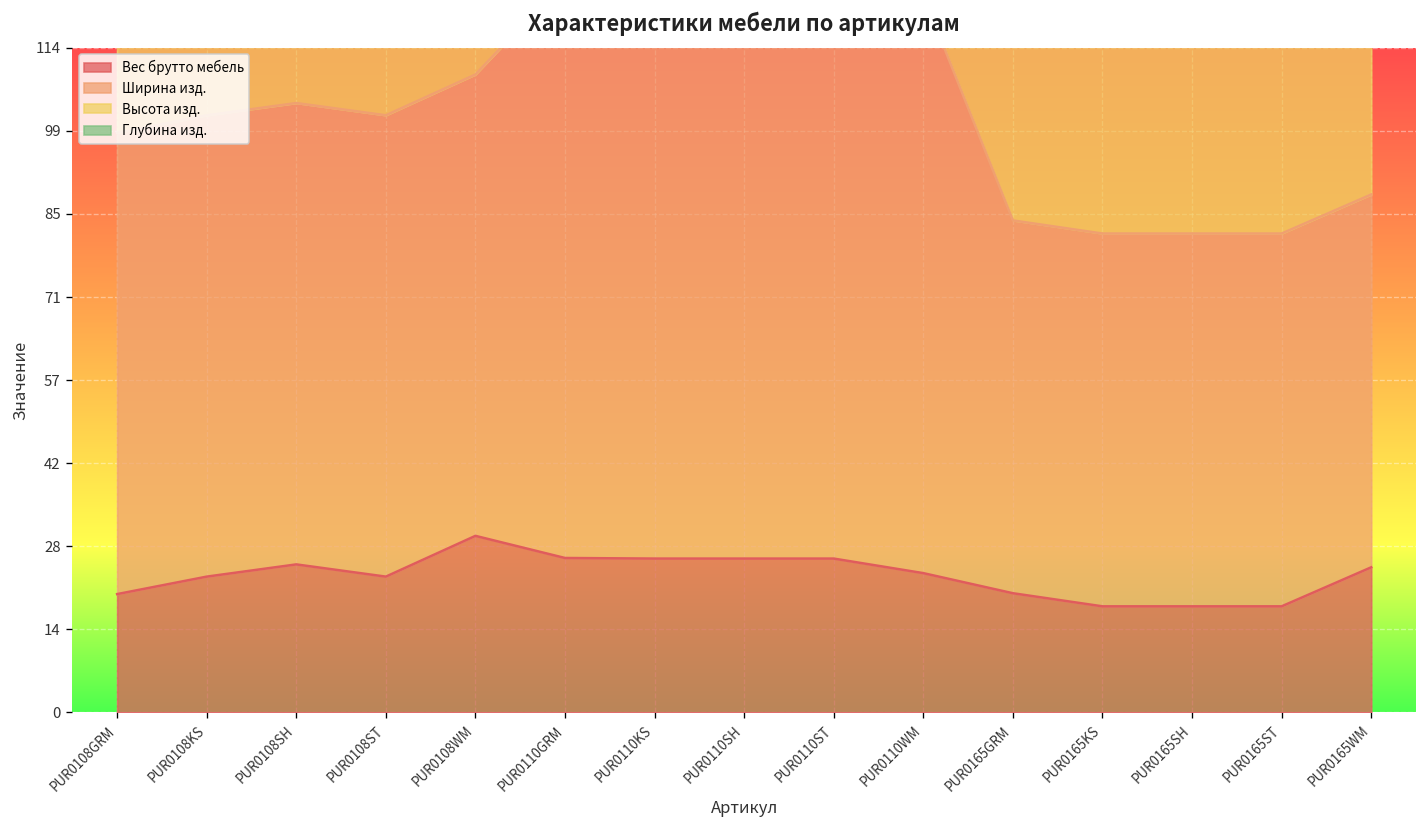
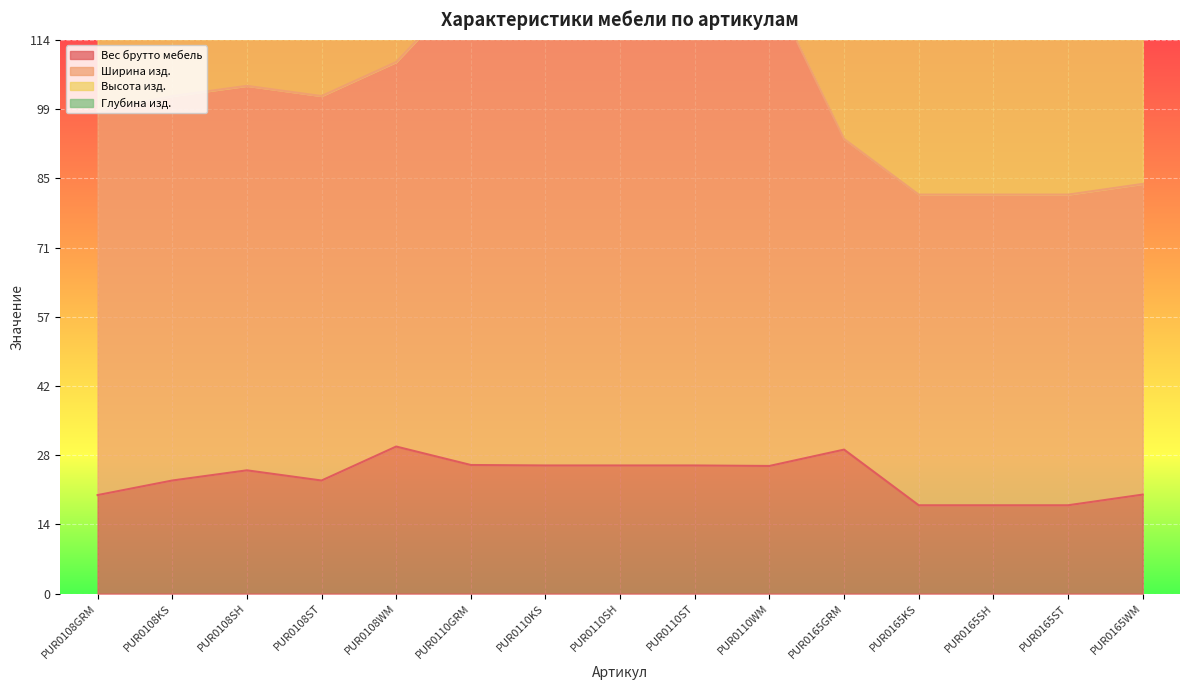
  {
    "Вес брутто мебель": {
      "PUR0108GRM": 20,
      "PUR0108KS": 23,
      "PUR0108SH": 25,
      "PUR0108ST": 23,
      "PUR0108WM": 30,
      "PUR0110GRM": 27,
      "PUR0110KS": 26,
      "PUR0110SH": 26,
      "PUR0110ST": 26,
-     "PUR0110WM": 24,
-     "PUR0165GRM": 20,
+     "PUR0110WM": 26,
+     "PUR0165GRM": 30,
      "PUR0165KS": 18,
      "PUR0165SH": 18,
      "PUR0165ST": 18,
-     "PUR0165WM": 25
+     "PUR0165WM": 20
    }
  }
